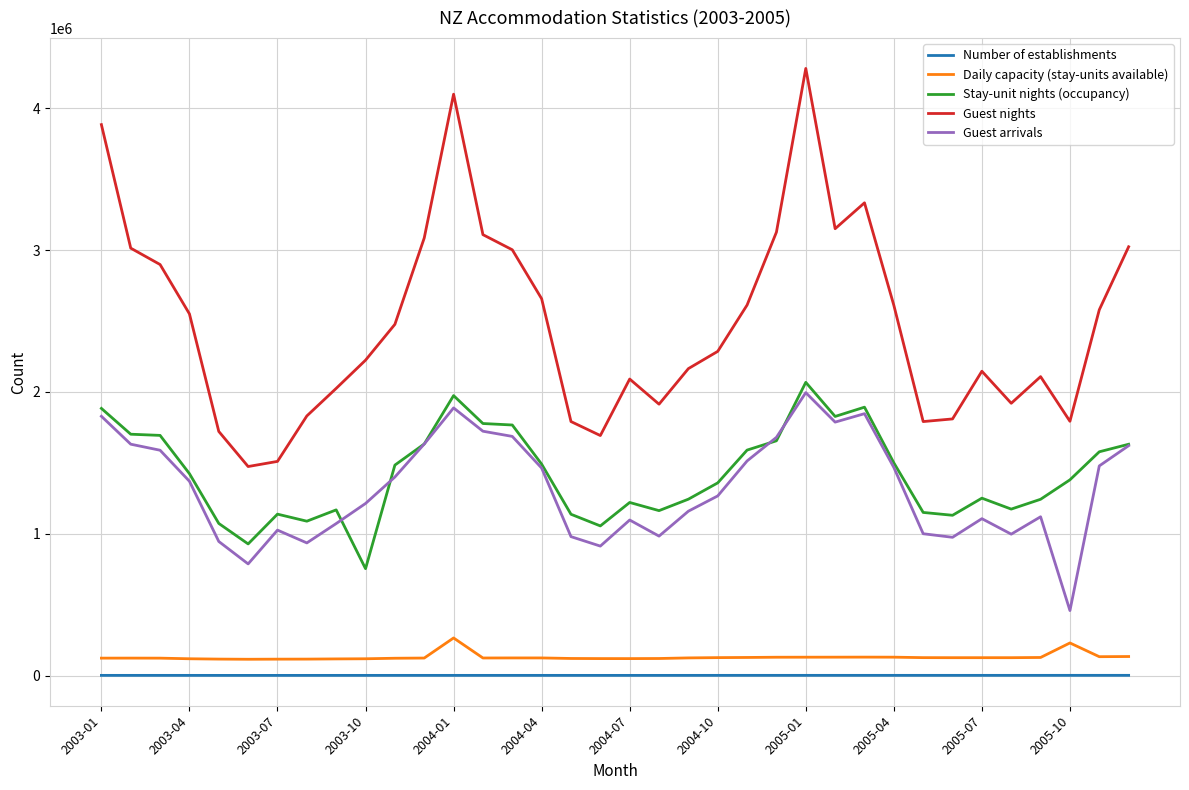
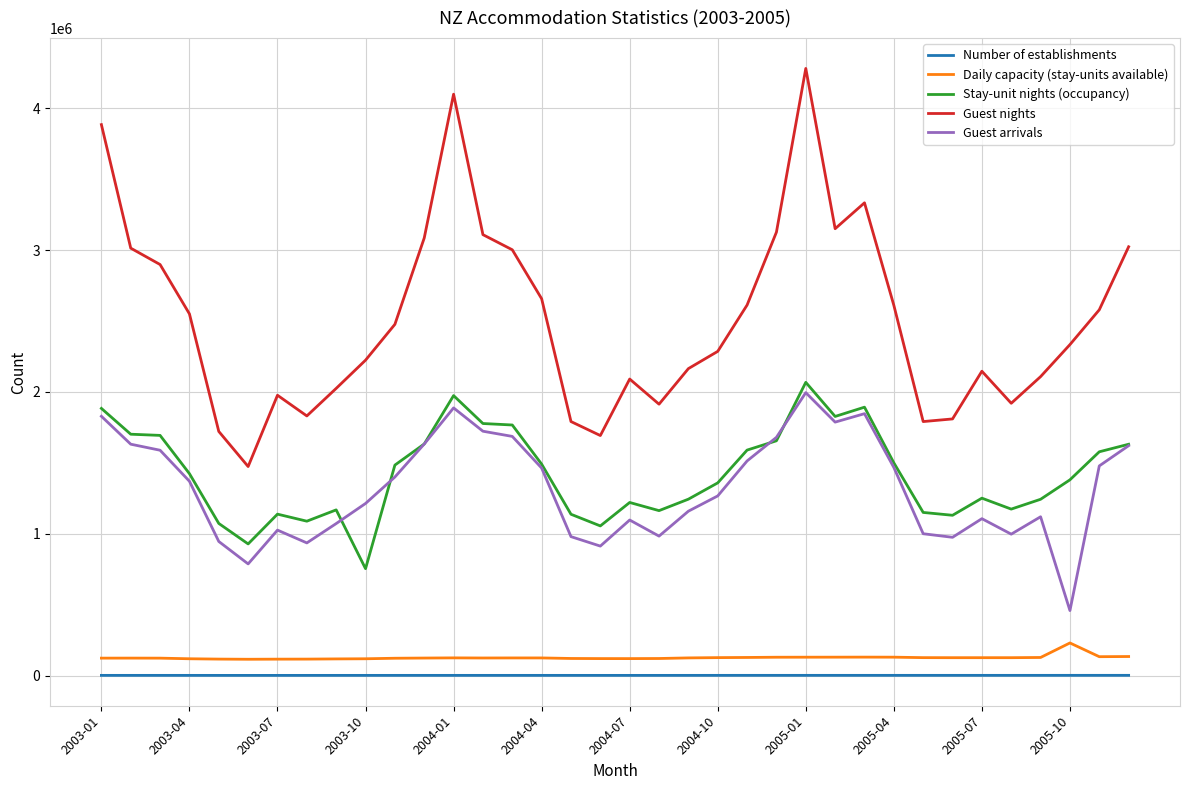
  {
    "Number of establishments": {
      "2003-01": 0,
      "2003-04": 0,
      "2003-07": 0,
      "2003-10": 0,
      "2004-01": 0,
      "2004-04": 0,
      "2004-07": 0,
      "2004-10": 0,
      "2005-01": 0,
      "2005-04": 0,
      "2005-07": 0,
      "2005-10": 0
    },
    "Daily capacity (stay-units available)": {
      "2003-01": 120000,
      "2003-04": 120000,
      "2003-07": 120000,
      "2003-10": 120000,
-     "2004-01": 270000,
+     "2004-01": 130000,
      "2004-04": 130000,
      "2004-07": 120000,
      "2004-10": 130000,
      "2005-01": 130000,
      "2005-04": 130000,
      "2005-07": 130000,
      "2005-10": 230000
    },
    "Stay-unit nights (occupancy)": {
      "2003-01": 1880000,
      "2003-04": 1420000,
      "2003-07": 1140000,
      "2003-10": 750000,
      "2004-01": 1970000,
      "2004-04": 1490000,
      "2004-07": 1220000,
      "2004-10": 1360000,
      "2005-01": 2070000,
      "2005-04": 1500000,
      "2005-07": 1250000,
      "2005-10": 1380000
    },
    "Guest nights": {
      "2003-01": 3880000,
      "2003-04": 2550000,
-     "2003-07": 1510000,
+     "2003-07": 1980000,
      "2003-10": 2220000,
      "2004-01": 4100000,
      "2004-04": 2660000,
      "2004-07": 2090000,
      "2004-10": 2290000,
      "2005-01": 4280000,
      "2005-04": 2610000,
      "2005-07": 2150000,
-     "2005-10": 1790000
+     "2005-10": 2330000
    },
    "Guest arrivals": {
      "2003-01": 1830000,
      "2003-04": 1370000,
      "2003-07": 1030000,
      "2003-10": 1210000,
      "2004-01": 1890000,
      "2004-04": 1460000,
      "2004-07": 1100000,
      "2004-10": 1270000,
      "2005-01": 2000000,
      "2005-04": 1470000,
      "2005-07": 1110000,
      "2005-10": 460000
    }
  }
